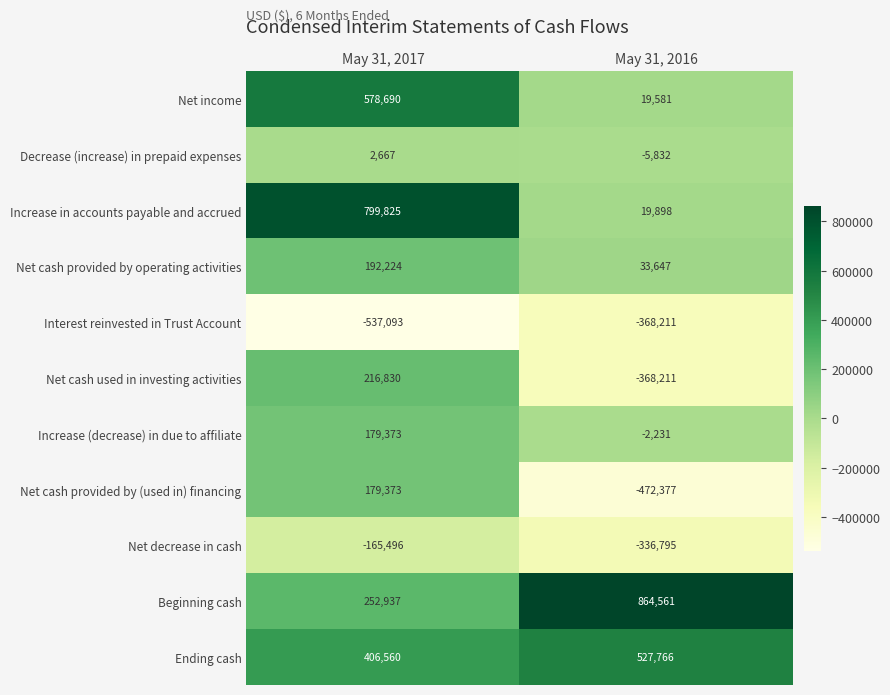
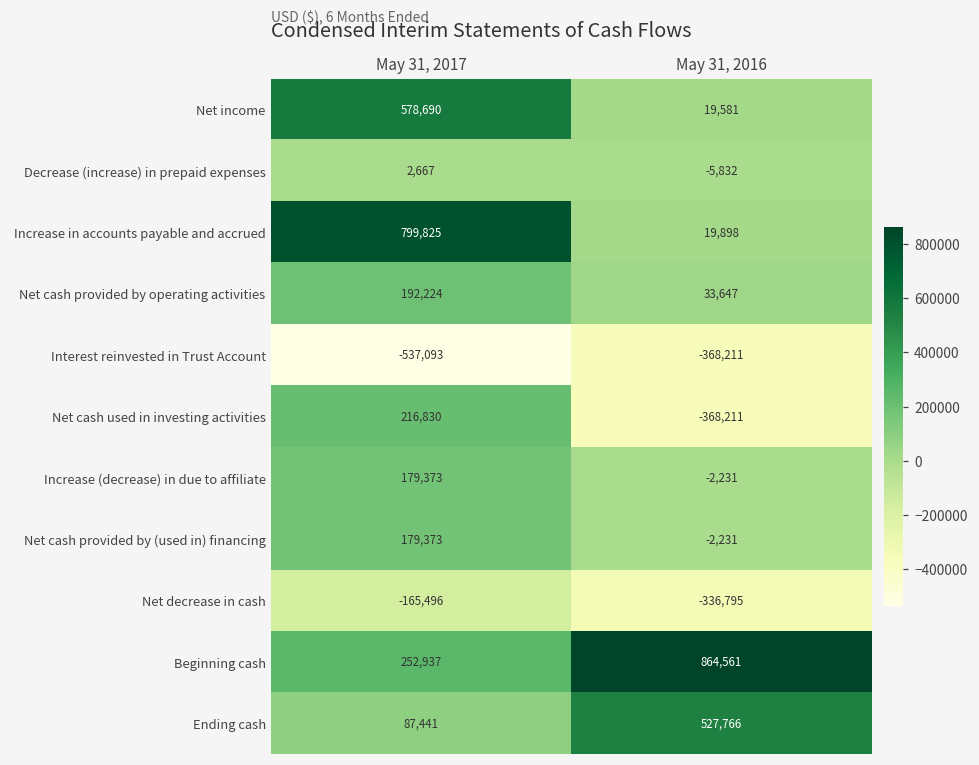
  {
    "Net income": {
      "May 31, 2017": "578,690",
      "May 31, 2016": "19,581"
    },
    "Decrease (increase) in prepaid expenses": {
      "May 31, 2017": "2,667",
      "May 31, 2016": "-5,832"
    },
    "Increase in accounts payable and accrued": {
      "May 31, 2017": "799,825",
      "May 31, 2016": "19,898"
    },
    "Net cash provided by operating activities": {
      "May 31, 2017": "192,224",
      "May 31, 2016": "33,647"
    },
    "Interest reinvested in Trust Account": {
      "May 31, 2017": "-537,093",
      "May 31, 2016": "-368,211"
    },
    "Net cash used in investing activities": {
      "May 31, 2017": "216,830",
      "May 31, 2016": "-368,211"
    },
    "Increase (decrease) in due to affiliate": {
      "May 31, 2017": "179,373",
      "May 31, 2016": "-2,231"
    },
    "Net cash provided by (used in) financing": {
      "May 31, 2017": "179,373",
-     "May 31, 2016": "-472,377"
+     "May 31, 2016": "-2,231"
    },
    "Net decrease in cash": {
      "May 31, 2017": "-165,496",
      "May 31, 2016": "-336,795"
    },
    "Beginning cash": {
      "May 31, 2017": "252,937",
      "May 31, 2016": "864,561"
    },
    "Ending cash": {
-     "May 31, 2017": "406,560",
+     "May 31, 2017": "87,441",
      "May 31, 2016": "527,766"
    }
  }
